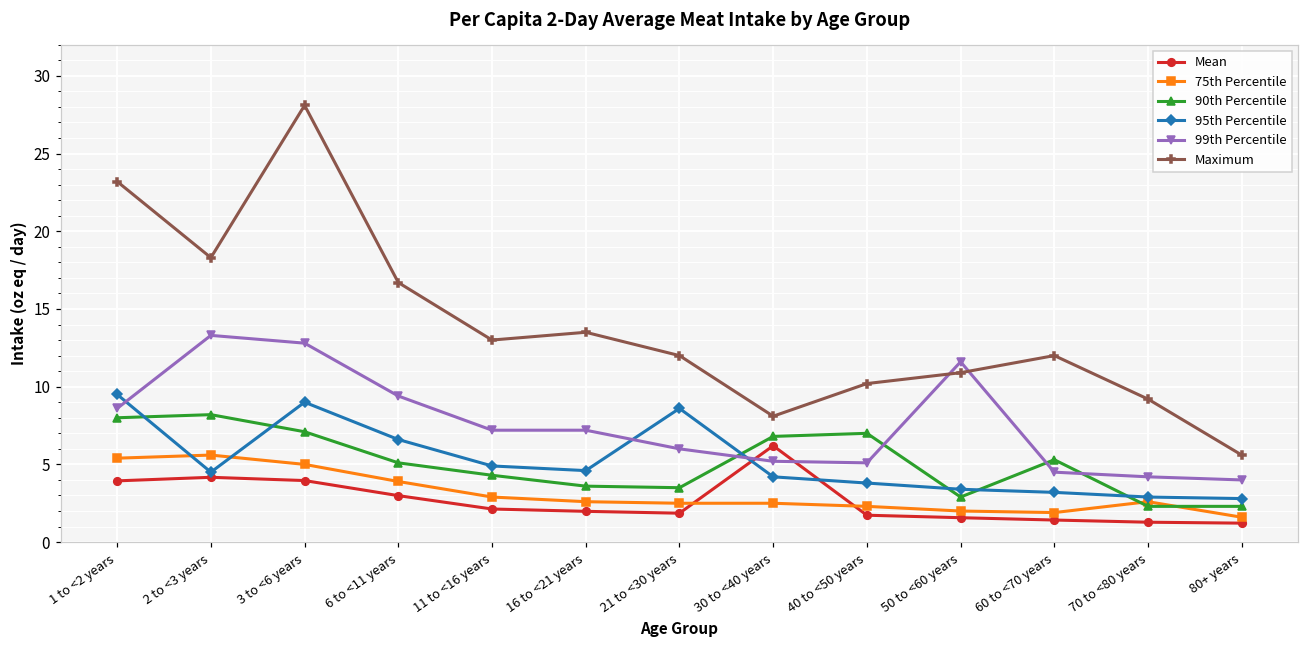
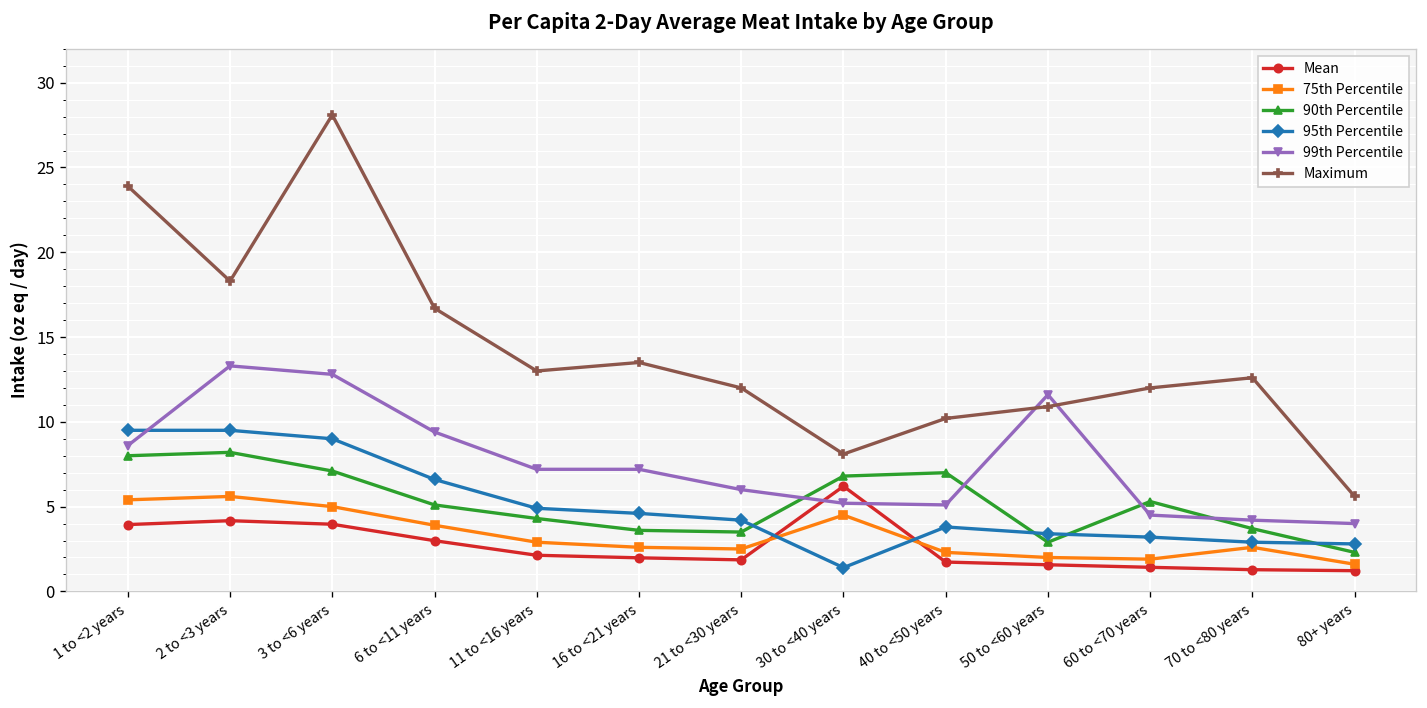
  {
    "Mean": {
      "1 to <2 years": 3.9,
      "2 to <3 years": 4.2,
      "3 to <6 years": 4.0,
      "6 to <11 years": 3.0,
      "11 to <16 years": 2.1,
      "16 to <21 years": 2.0,
      "21 to <30 years": 1.9,
      "30 to <40 years": 6.2,
      "40 to <50 years": 1.7,
      "50 to <60 years": 1.6,
      "60 to <70 years": 1.4,
      "70 to <80 years": 1.3,
      "80+ years": 1.2
    },
    "75th Percentile": {
      "1 to <2 years": 5.4,
      "2 to <3 years": 5.6,
      "3 to <6 years": 5.0,
      "6 to <11 years": 3.9,
      "11 to <16 years": 2.9,
      "16 to <21 years": 2.6,
      "21 to <30 years": 2.5,
-     "30 to <40 years": 2.5,
+     "30 to <40 years": 4.5,
      "40 to <50 years": 2.3,
      "50 to <60 years": 2.0,
      "60 to <70 years": 1.9,
      "70 to <80 years": 2.6,
      "80+ years": 1.6
    },
    "90th Percentile": {
      "1 to <2 years": 8.0,
      "2 to <3 years": 8.2,
      "3 to <6 years": 7.1,
      "6 to <11 years": 5.1,
      "11 to <16 years": 4.3,
      "16 to <21 years": 3.6,
      "21 to <30 years": 3.5,
      "30 to <40 years": 6.8,
      "40 to <50 years": 7.0,
      "50 to <60 years": 2.9,
      "60 to <70 years": 5.3,
-     "70 to <80 years": 2.3,
+     "70 to <80 years": 3.7,
      "80+ years": 2.3
    },
    "95th Percentile": {
      "1 to <2 years": 9.5,
-     "2 to <3 years": 4.5,
+     "2 to <3 years": 9.5,
      "3 to <6 years": 9.0,
      "6 to <11 years": 6.6,
      "11 to <16 years": 4.9,
      "16 to <21 years": 4.6,
-     "21 to <30 years": 8.6,
-     "30 to <40 years": 4.2,
+     "21 to <30 years": 4.2,
+     "30 to <40 years": 1.4,
      "40 to <50 years": 3.8,
      "50 to <60 years": 3.4,
      "60 to <70 years": 3.2,
      "70 to <80 years": 2.9,
      "80+ years": 2.8
    },
    "99th Percentile": {
      "1 to <2 years": 8.6,
      "2 to <3 years": 13.3,
      "3 to <6 years": 12.8,
      "6 to <11 years": 9.4,
      "11 to <16 years": 7.2,
      "16 to <21 years": 7.2,
      "21 to <30 years": 6.0,
      "30 to <40 years": 5.2,
      "40 to <50 years": 5.1,
      "50 to <60 years": 11.6,
      "60 to <70 years": 4.5,
      "70 to <80 years": 4.2,
      "80+ years": 4.0
    },
    "Maximum": {
-     "1 to <2 years": 23.2,
+     "1 to <2 years": 23.9,
      "2 to <3 years": 18.3,
      "3 to <6 years": 28.1,
      "6 to <11 years": 16.7,
      "11 to <16 years": 13.0,
      "16 to <21 years": 13.5,
      "21 to <30 years": 12.0,
      "30 to <40 years": 8.1,
      "40 to <50 years": 10.2,
      "50 to <60 years": 10.9,
      "60 to <70 years": 12.0,
-     "70 to <80 years": 9.2,
+     "70 to <80 years": 12.6,
      "80+ years": 5.6
    }
  }
